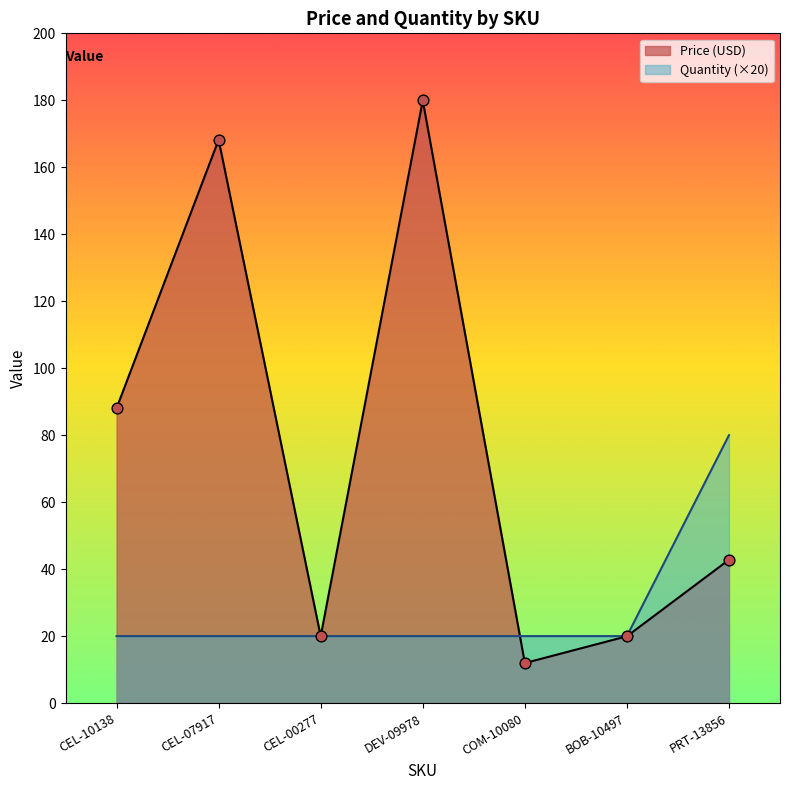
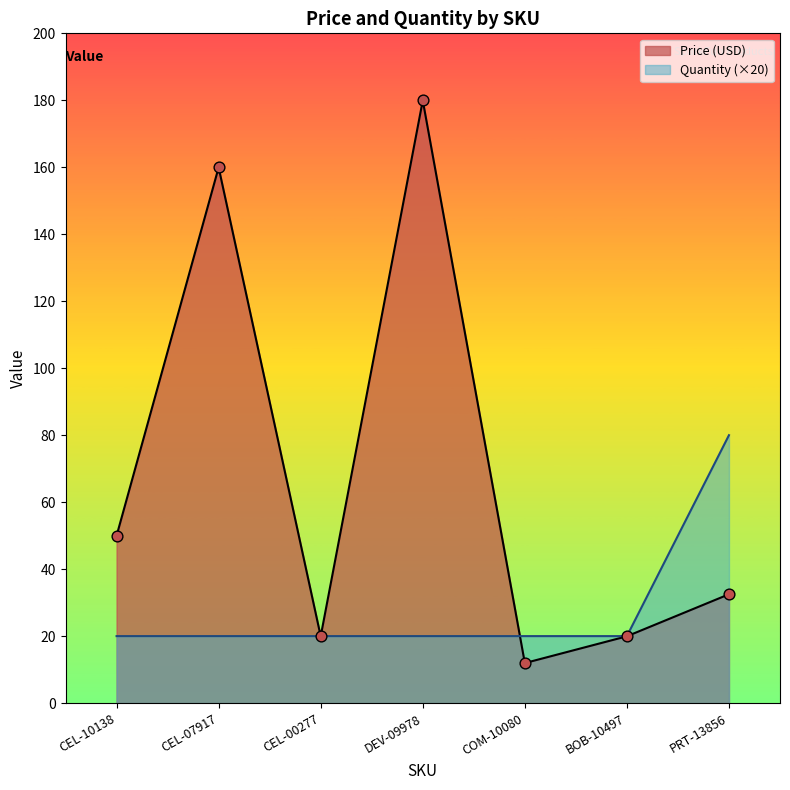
  {
    "Price (USD)": {
-     "CEL-10138": 88,
-     "CEL-07917": 168,
+     "CEL-10138": 50,
+     "CEL-07917": 160,
      "DEV-09978": 180,
      "COM-10080": 12,
-     "PRT-13856": 43
+     "PRT-13856": 33
    },
    "Quantity (×20)": {
      "CEL-10138": 20,
      "CEL-07917": 20,
      "DEV-09978": 20,
      "COM-10080": 20,
      "PRT-13856": 80
    }
  }
